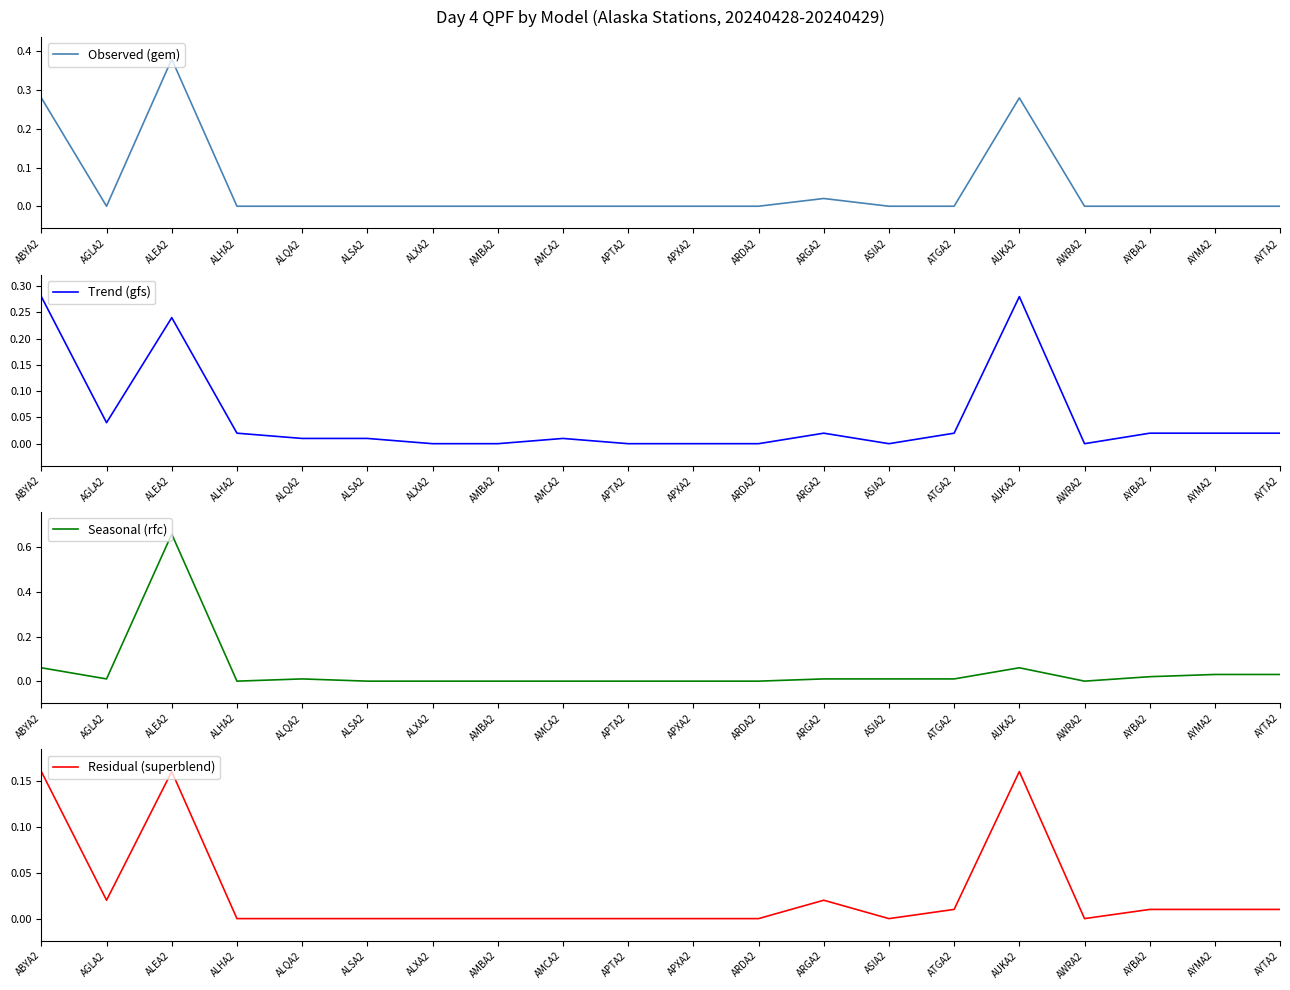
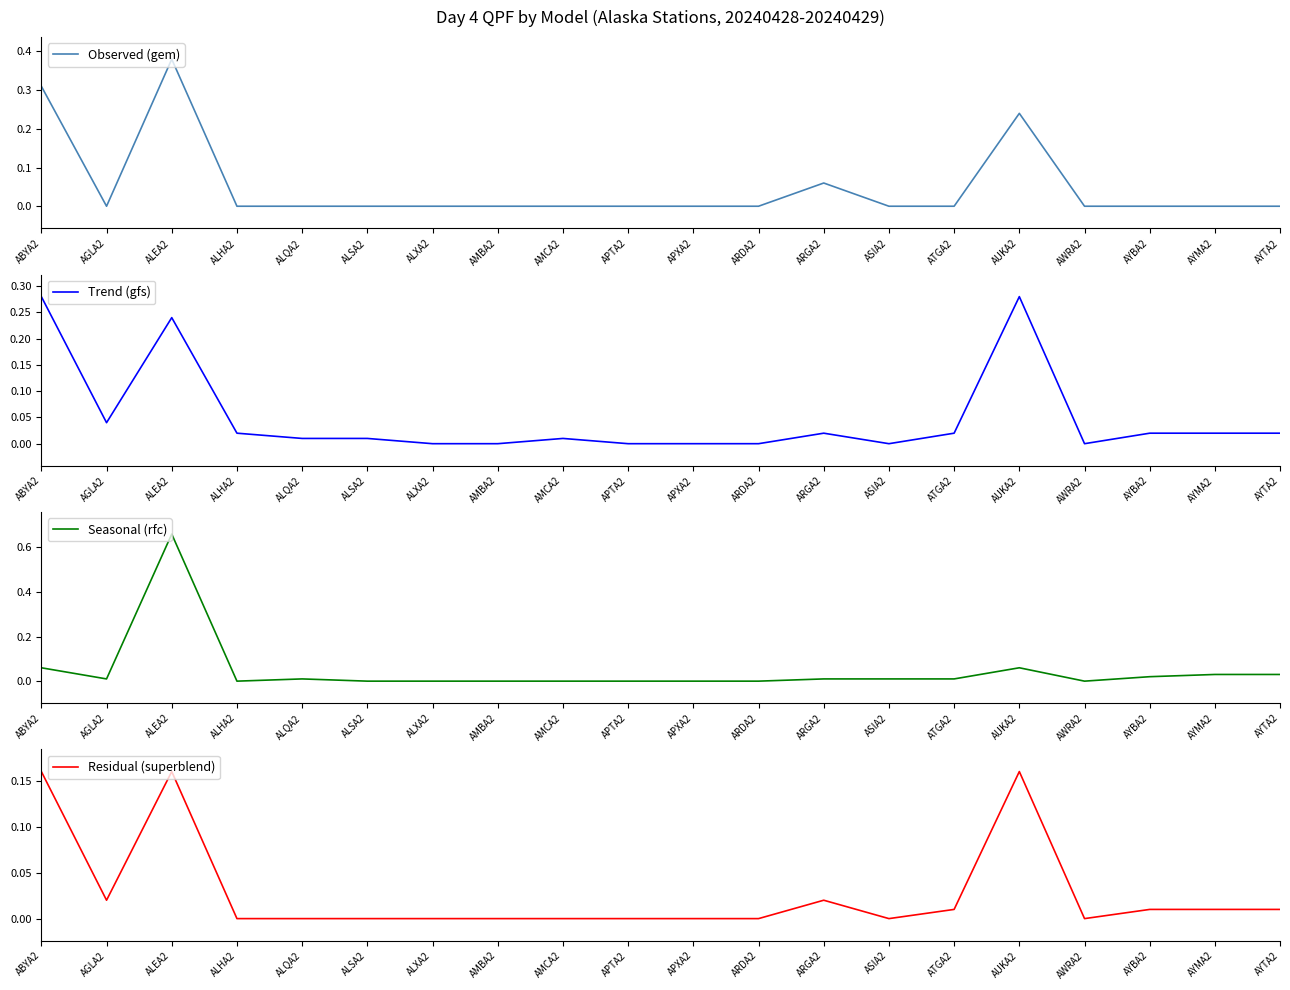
  {
    "Day 4 QPF by Model (Alaska Stations, 20240428-20240429)": {
-     "ABYA2": 0.28,
+     "ABYA2": 0.31,
      "AGLA2": 0.00,
      "ALHA2": 0.00,
      "ALQA2": 0.00,
      "ALSA2": 0.00,
      "ALXA2": 0.00,
      "AMBA2": 0.00,
      "AMCA2": 0.00,
      "APTA2": 0.00,
      "APXA2": 0.00,
      "ARDA2": 0.00,
-     "ARGA2": 0.02,
+     "ARGA2": 0.06,
      "ASIA2": 0.00,
      "ATGA2": 0.00,
-     "AUKA2": 0.28,
+     "AUKA2": 0.24,
      "AWRA2": 0.00,
      "AYBA2": 0.00,
      "AYMA2": 0.00,
      "AYTA2": 0.00
    }
  }
